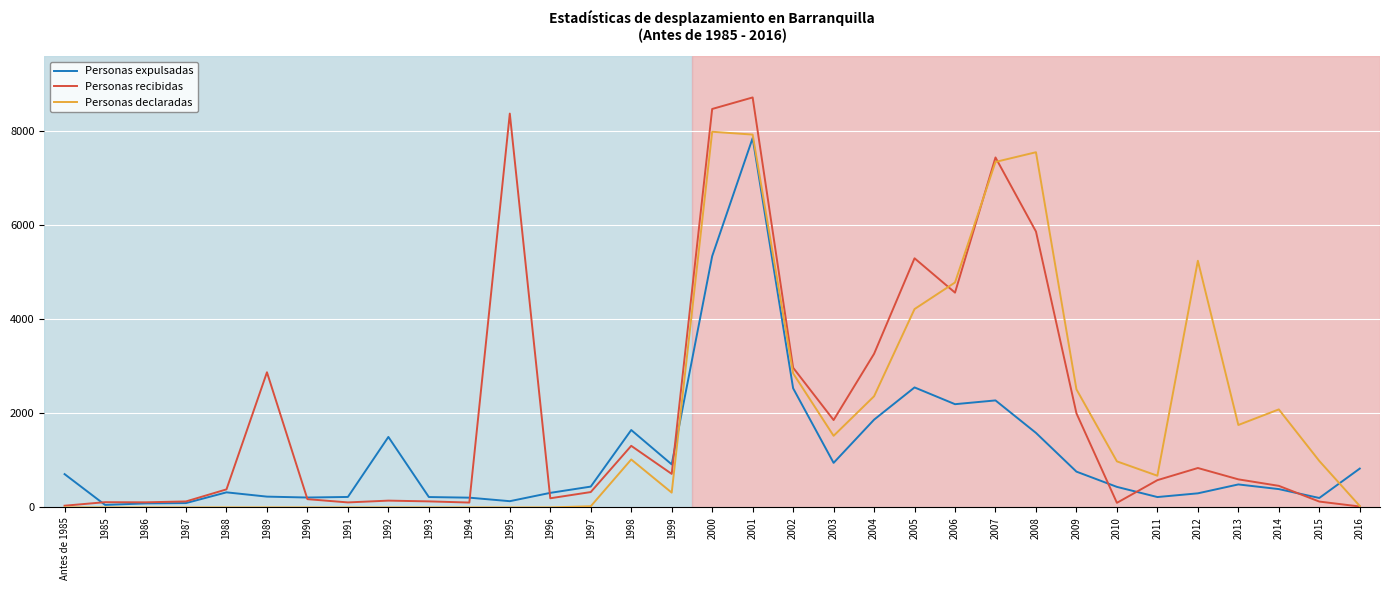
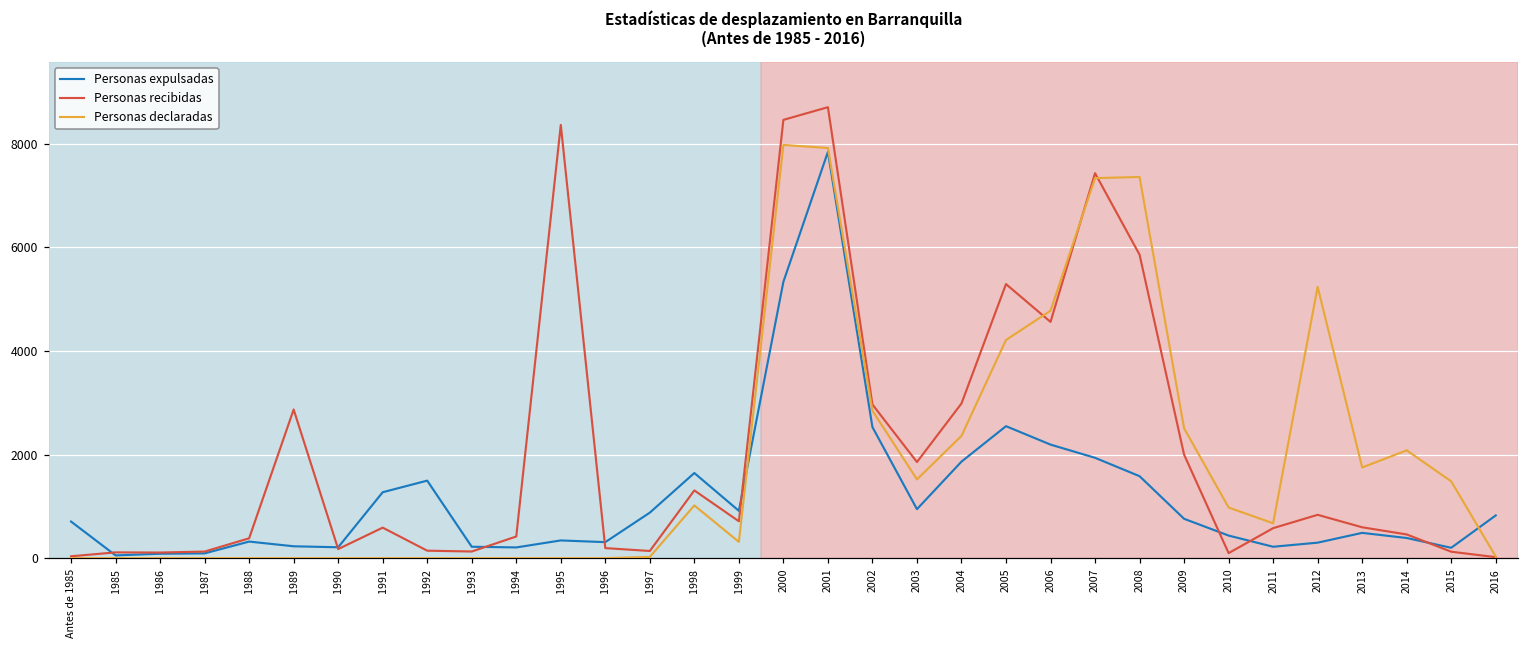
  {
    "Personas expulsadas": {
      "Antes de 1985": 700,
      "1988": 300,
      "1989": 200,
-     "1991": 200,
+     "1991": 1300,
      "1992": 1500,
      "1993": 200,
      "1994": 200,
-     "1995": 100,
+     "1995": 300,
      "1996": 300,
-     "1997": 400,
+     "1997": 900,
      "1998": 1600,
      "1999": 900,
      "2000": 5300,
      "2001": 7800,
      "2002": 2500,
      "2003": 900,
      "2004": 1900,
      "2005": 2500,
      "2006": 2200,
-     "2007": 2300,
+     "2007": 1900,
      "2008": 1600,
      "2009": 800,
      "2010": 400,
      "2011": 200,
      "2012": 300,
      "2013": 500,
      "2014": 400,
      "2015": 200,
      "2016": 800
    },
    "Personas recibidas": {
      "1985": 100,
      "1988": 400,
      "1989": 2900,
-     "1991": 100,
+     "1991": 600,
      "1992": 100,
      "1993": 100,
-     "1994": 100,
+     "1994": 400,
      "1995": 8400,
      "1996": 200,
-     "1997": 300,
+     "1997": 100,
      "1998": 1300,
      "1999": 700,
      "2000": 8500,
      "2001": 8700,
      "2002": 3000,
      "2003": 1900,
-     "2004": 3300,
+     "2004": 3000,
      "2005": 5300,
      "2006": 4600,
      "2007": 7400,
      "2008": 5900,
      "2009": 2000,
      "2010": 100,
      "2011": 600,
      "2012": 800,
      "2013": 600,
      "2014": 500,
      "2015": 100
    },
    "Personas declaradas": {
      "1986": 0,
      "1987": 0,
      "1988": 0,
      "1989": 0,
      "1990": 0,
      "1991": 0,
      "1992": 0,
      "1993": 0,
      "1994": 0,
      "1995": 0,
      "1996": 0,
      "1997": 0,
      "1998": 1000,
      "1999": 300,
      "2000": 8000,
      "2001": 7900,
      "2002": 2800,
      "2003": 1500,
      "2004": 2400,
      "2005": 4200,
      "2006": 4800,
      "2007": 7300,
-     "2008": 7500,
+     "2008": 7400,
      "2009": 2500,
      "2010": 1000,
      "2011": 700,
      "2012": 5200,
      "2013": 1800,
      "2014": 2100,
-     "2015": 1000
+     "2015": 1500
    }
  }
